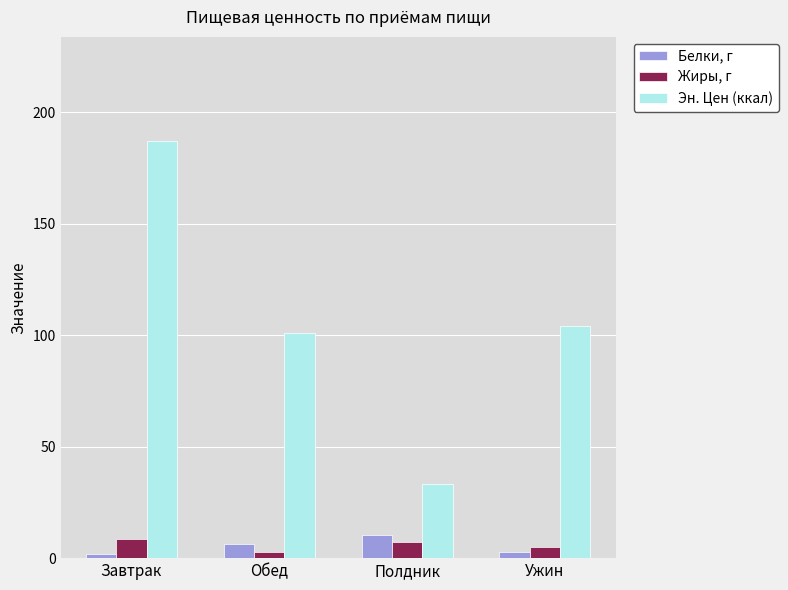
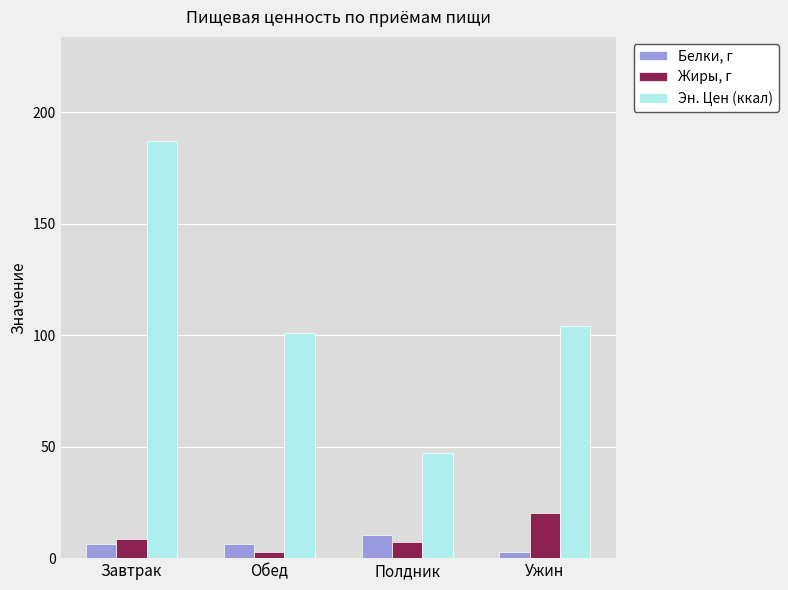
  {
    "Белки, г": {
-     "Завтрак": 2,
+     "Завтрак": 6,
      "Обед": 6,
      "Полдник": 10,
      "Ужин": 3
    },
    "Жиры, г": {
      "Завтрак": 9,
      "Обед": 3,
      "Полдник": 7,
-     "Ужин": 5
+     "Ужин": 20
    },
    "Эн. Цен (ккал)": {
      "Завтрак": 187,
      "Обед": 101,
-     "Полдник": 33,
+     "Полдник": 47,
      "Ужин": 104
    }
  }
